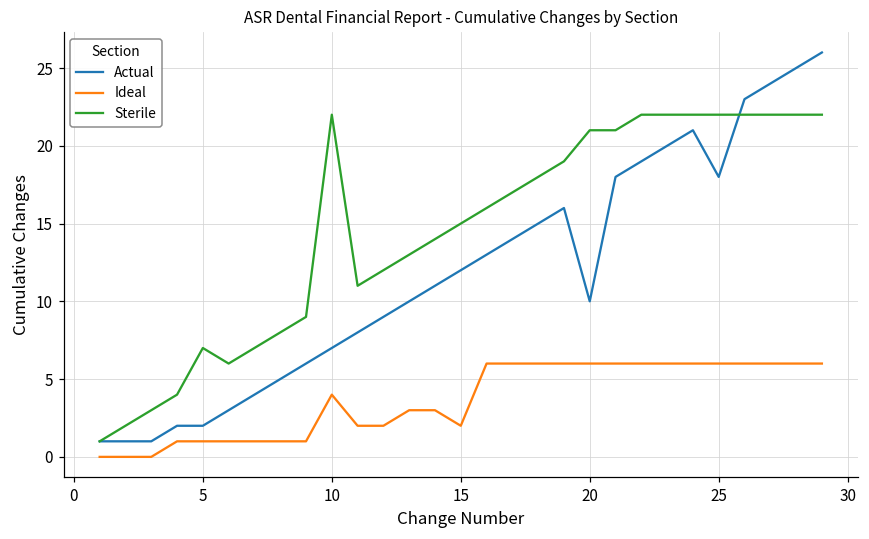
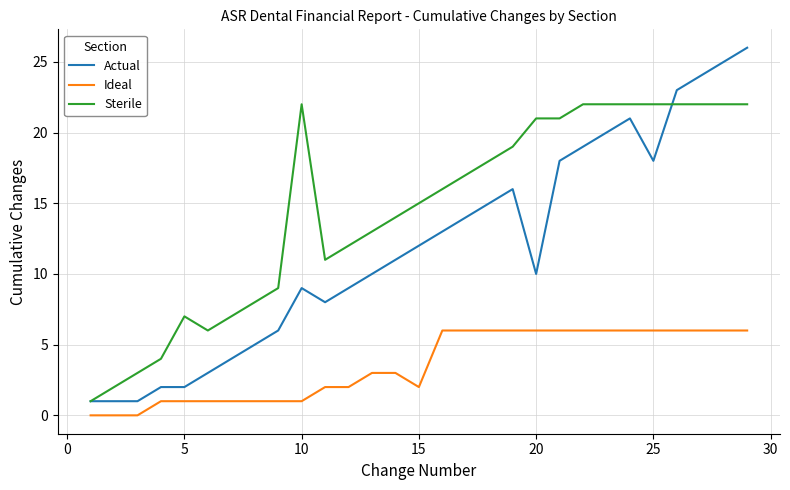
  {
    "Actual": {
      "5": 2,
-     "10": 7,
+     "10": 9,
      "15": 12,
      "20": 10,
      "25": 18
    },
    "Ideal": {
      "5": 1,
-     "10": 4,
+     "10": 1,
      "15": 2,
      "20": 6,
      "25": 6
    },
    "Sterile": {
      "5": 7,
      "10": 22,
      "15": 15,
      "20": 21,
      "25": 22
    }
  }
